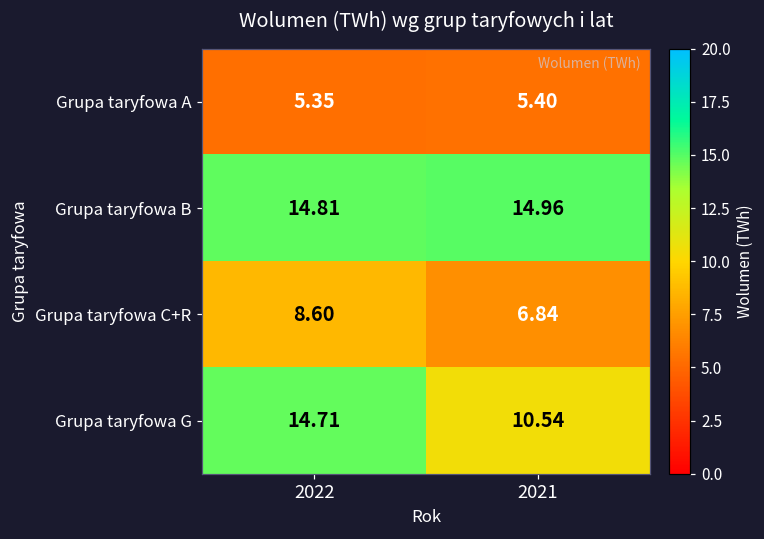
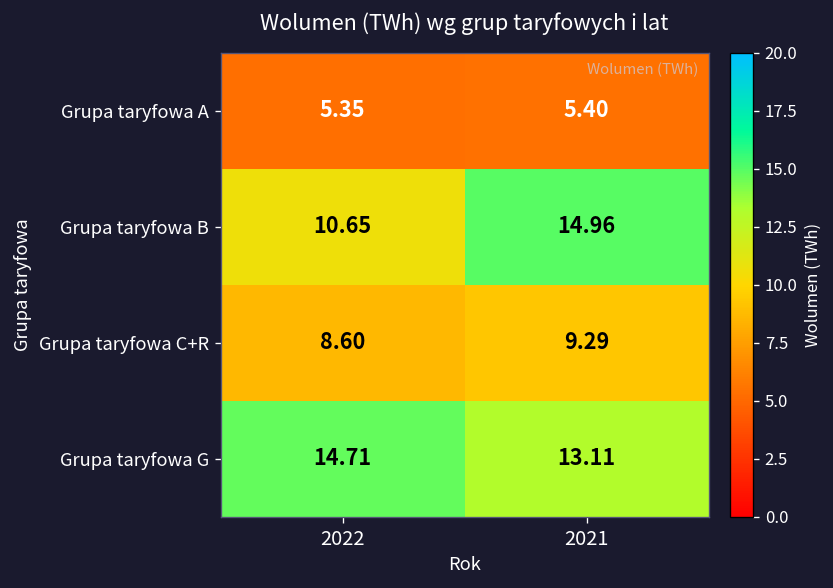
  {
    "Grupa taryfowa A": {
      "2022": 5.35
    },
    "Grupa taryfowa B": {
-     "2022": 14.81,
+     "2022": 10.65,
      "2021": 14.96
    },
    "Grupa taryfowa C+R": {
      "2022": 8.60,
-     "2021": 6.84
+     "2021": 9.29
    },
    "Grupa taryfowa G": {
      "2022": 14.71,
-     "2021": 10.54
+     "2021": 13.11
    }
  }
